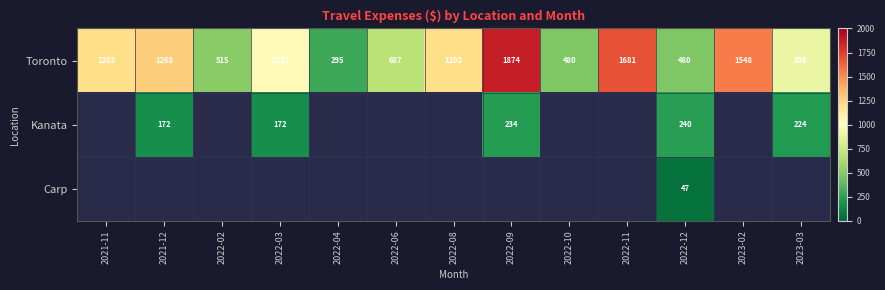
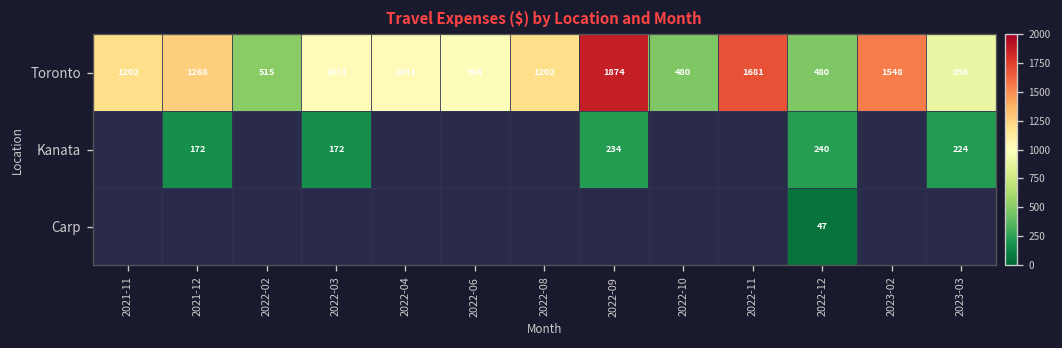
  {
    "Toronto": {
      "2021-11": 1202,
      "2021-12": 1268,
      "2022-02": 515,
      "2022-03": 1031,
-     "2022-04": 295,
-     "2022-06": 687,
+     "2022-04": 1031,
+     "2022-06": 984,
      "2022-08": 1202,
      "2022-09": 1874,
      "2022-10": 480,
      "2022-11": 1681,
      "2022-12": 480,
      "2023-02": 1548,
      "2023-03": 896
    },
    "Kanata": {
      "2021-12": 172,
      "2022-03": 172,
      "2022-09": 234,
      "2022-12": 240,
      "2023-03": 224
    },
    "Carp": {
      "2022-12": 47
    }
  }
